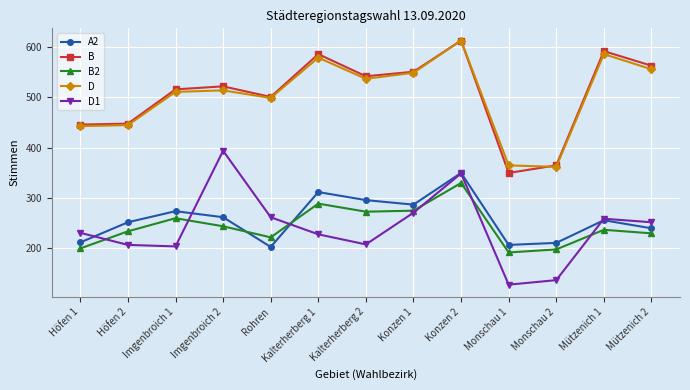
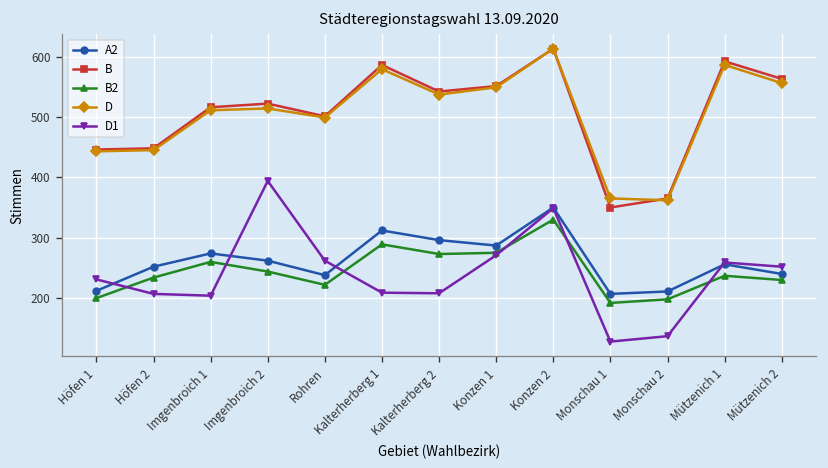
  {
    "A2": {
      "Höfen 1": 210,
      "Höfen 2": 250,
      "Imgenbroich 1": 270,
      "Imgenbroich 2": 260,
-     "Rohren": 200,
+     "Rohren": 240,
      "Kalterherberg 1": 310,
      "Kalterherberg 2": 300,
      "Konzen 1": 290,
      "Monschau 1": 210,
      "Monschau 2": 210,
      "Mützenich 2": 240
    },
    "B": {
      "Imgenbroich 2": 520,
      "Kalterherberg 1": 590,
      "Monschau 1": 350,
      "Mützenich 1": 590,
      "Mützenich 2": 560
    },
    "B2": {
      "Höfen 1": 200,
      "Höfen 2": 230,
      "Imgenbroich 1": 260,
      "Imgenbroich 2": 240,
      "Rohren": 220,
      "Kalterherberg 1": 290,
      "Kalterherberg 2": 270,
      "Konzen 2": 330,
      "Monschau 1": 190,
      "Monschau 2": 200,
      "Mützenich 1": 240,
      "Mützenich 2": 230
    },
    "D": {
      "Imgenbroich 2": 510,
      "Kalterherberg 1": 580,
      "Monschau 1": 370,
      "Mützenich 1": 590,
      "Mützenich 2": 560
    },
    "D1": {
      "Höfen 1": 230,
      "Höfen 2": 210,
      "Imgenbroich 1": 200,
      "Imgenbroich 2": 390,
      "Rohren": 260,
-     "Kalterherberg 1": 230,
+     "Kalterherberg 1": 210,
      "Kalterherberg 2": 210,
      "Monschau 1": 130,
      "Monschau 2": 140,
      "Mützenich 2": 250
    }
  }
